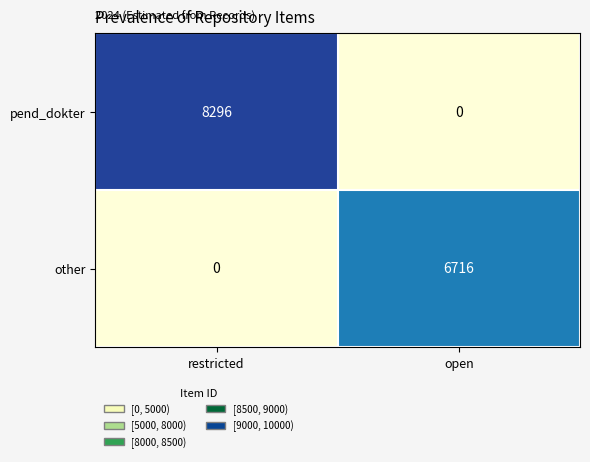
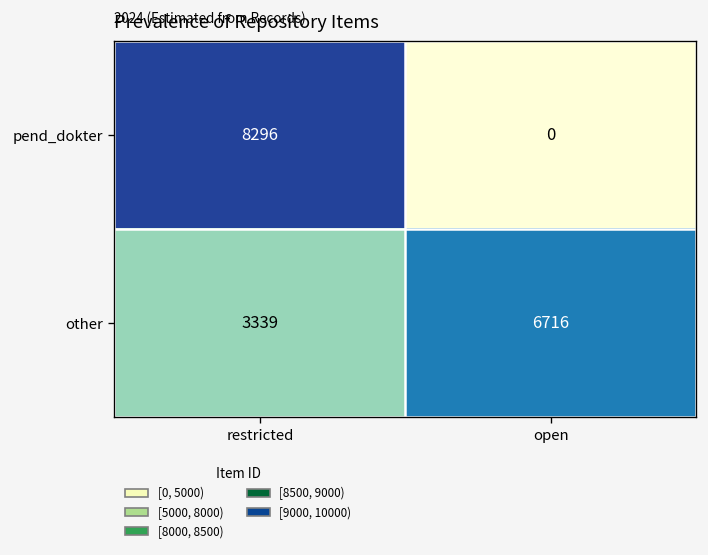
  {
    "pend_dokter": {
      "restricted": 8296,
      "open": 0
    },
    "other": {
-     "restricted": 0,
+     "restricted": 3339,
      "open": 6716
    }
  }
